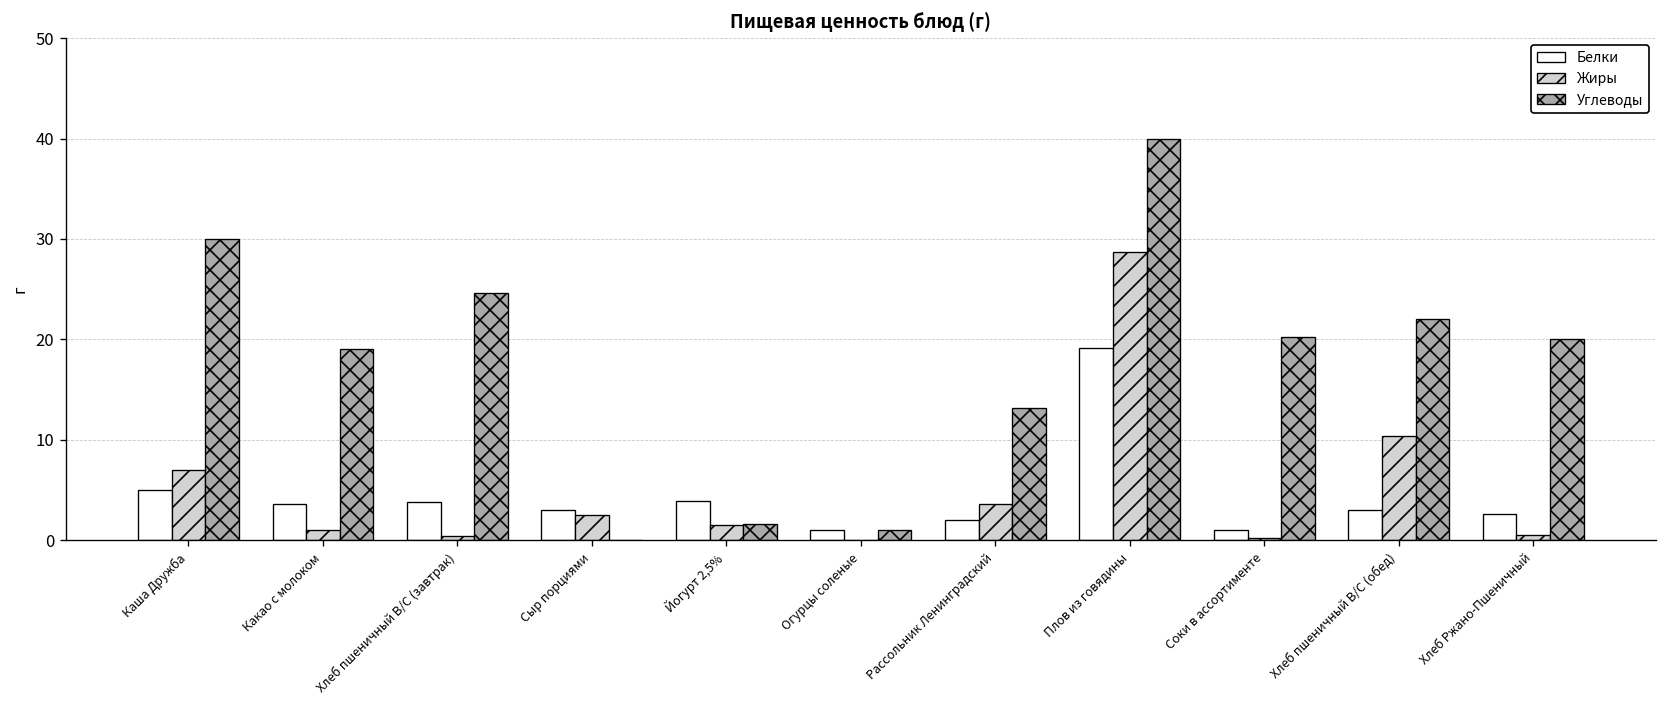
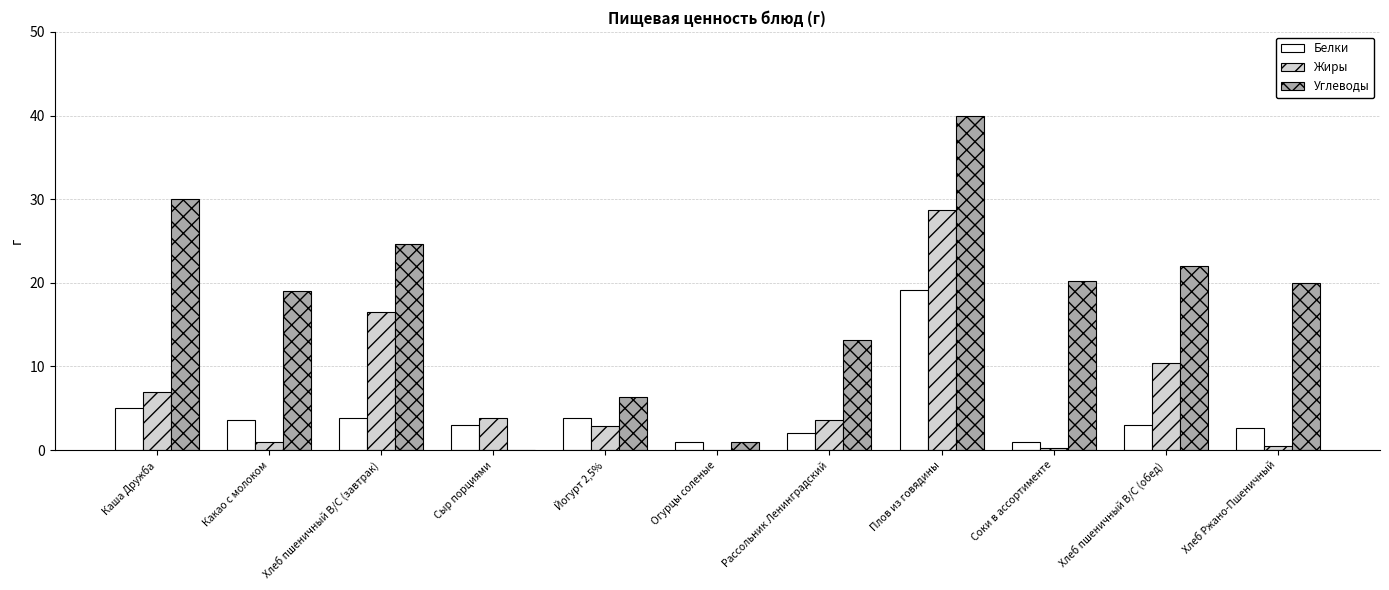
  {
    "Белки": {
      "Каша Дружба": 5,
      "Какао с молоком": 4,
      "Хлеб пшеничный В/С (завтрак)": 4,
      "Сыр порциями": 3,
      "Йогурт 2,5%": 4,
      "Огурцы соленые": 1,
      "Рассольник Ленинградский": 2,
      "Плов из говядины": 19,
      "Соки в ассортименте": 1,
      "Хлеб пшеничный В/С (обед)": 3,
      "Хлеб Ржано-Пшеничный": 3
    },
    "Жиры": {
      "Каша Дружба": 7,
      "Какао с молоком": 1,
-     "Хлеб пшеничный В/С (завтрак)": 0,
-     "Сыр порциями": 3,
-     "Йогурт 2,5%": 2,
+     "Хлеб пшеничный В/С (завтрак)": 17,
+     "Сыр порциями": 4,
+     "Йогурт 2,5%": 3,
      "Огурцы соленые": 0,
      "Рассольник Ленинградский": 4,
      "Плов из говядины": 29,
      "Хлеб пшеничный В/С (обед)": 10,
      "Хлеб Ржано-Пшеничный": 1
    },
    "Углеводы": {
      "Каша Дружба": 30,
      "Какао с молоком": 19,
      "Хлеб пшеничный В/С (завтрак)": 25,
      "Сыр порциями": 0,
-     "Йогурт 2,5%": 2,
+     "Йогурт 2,5%": 6,
      "Огурцы соленые": 1,
      "Рассольник Ленинградский": 13,
      "Плов из говядины": 40,
      "Соки в ассортименте": 20,
      "Хлеб пшеничный В/С (обед)": 22,
      "Хлеб Ржано-Пшеничный": 20
    }
  }
